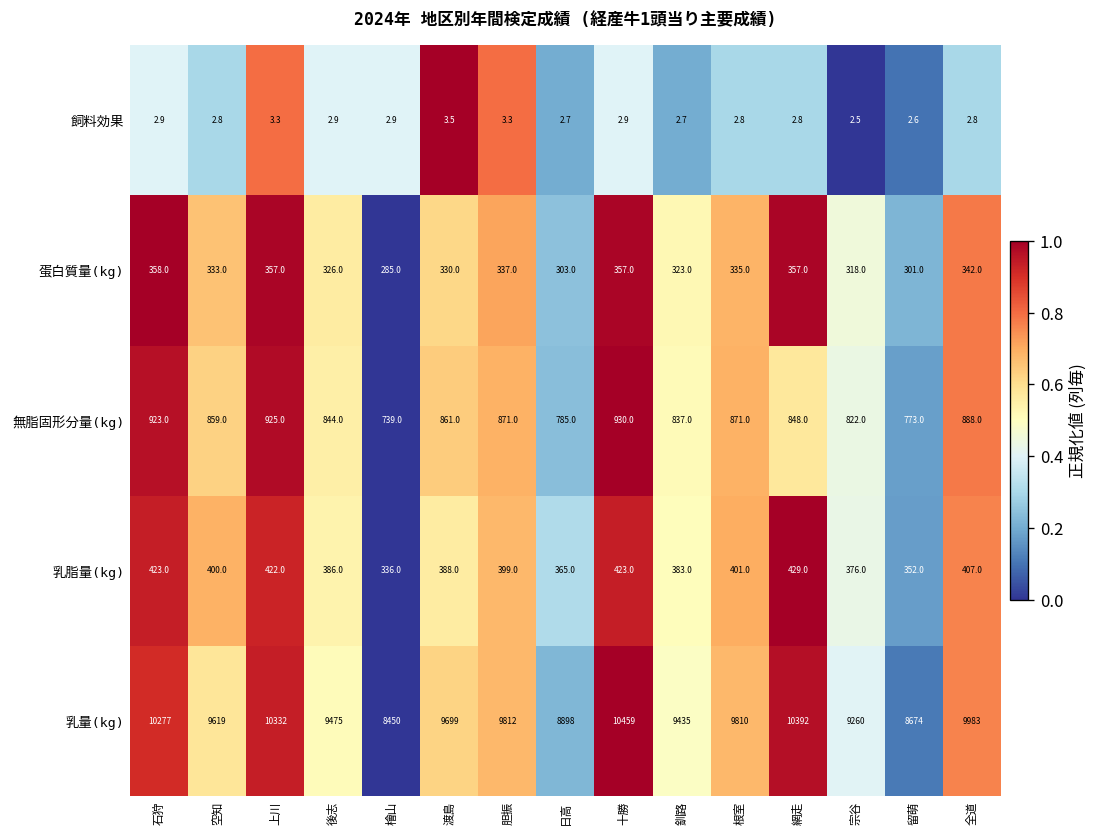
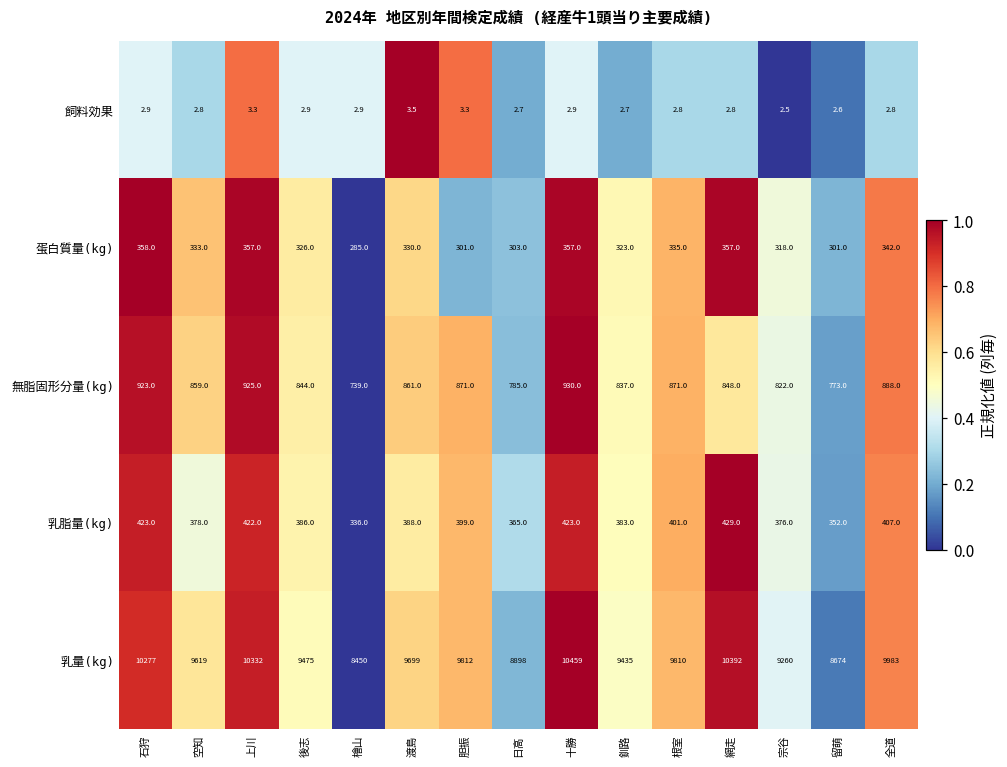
  {
    "飼料効果": {
      "石狩": 2.9,
      "空知": 2.8,
      "上川": 3.3,
      "後志": 2.9,
      "檜山": 2.9,
      "渡島": 3.5,
      "胆振": 3.3,
      "日高": 2.7,
      "十勝": 2.9,
      "釧路": 2.7,
      "根室": 2.8,
      "網走": 2.8,
      "宗谷": 2.5,
      "留萌": 2.6,
      "全道": 2.8
    },
    "蛋白質量(kg)": {
      "石狩": 358.0,
      "空知": 333.0,
      "上川": 357.0,
      "後志": 326.0,
      "檜山": 285.0,
      "渡島": 330.0,
-     "胆振": 337.0,
+     "胆振": 301.0,
      "日高": 303.0,
      "十勝": 357.0,
      "釧路": 323.0,
      "根室": 335.0,
      "網走": 357.0,
      "宗谷": 318.0,
      "留萌": 301.0,
      "全道": 342.0
    },
    "無脂固形分量(kg)": {
      "石狩": 923.0,
      "空知": 859.0,
      "上川": 925.0,
      "後志": 844.0,
      "檜山": 739.0,
      "渡島": 861.0,
      "胆振": 871.0,
      "日高": 785.0,
      "十勝": 930.0,
      "釧路": 837.0,
      "根室": 871.0,
      "網走": 848.0,
      "宗谷": 822.0,
      "留萌": 773.0,
      "全道": 888.0
    },
    "乳脂量(kg)": {
      "石狩": 423.0,
-     "空知": 400.0,
+     "空知": 378.0,
      "上川": 422.0,
      "後志": 386.0,
      "檜山": 336.0,
      "渡島": 388.0,
      "胆振": 399.0,
      "日高": 365.0,
      "十勝": 423.0,
      "釧路": 383.0,
      "根室": 401.0,
      "網走": 429.0,
      "宗谷": 376.0,
      "留萌": 352.0,
      "全道": 407.0
    },
    "乳量(kg)": {
      "石狩": 10277,
      "空知": 9619,
      "上川": 10332,
      "後志": 9475,
      "檜山": 8450,
      "渡島": 9699,
      "胆振": 9812,
      "日高": 8898,
      "十勝": 10459,
      "釧路": 9435,
      "根室": 9810,
      "網走": 10392,
      "宗谷": 9260,
      "留萌": 8674,
      "全道": 9983
    }
  }
